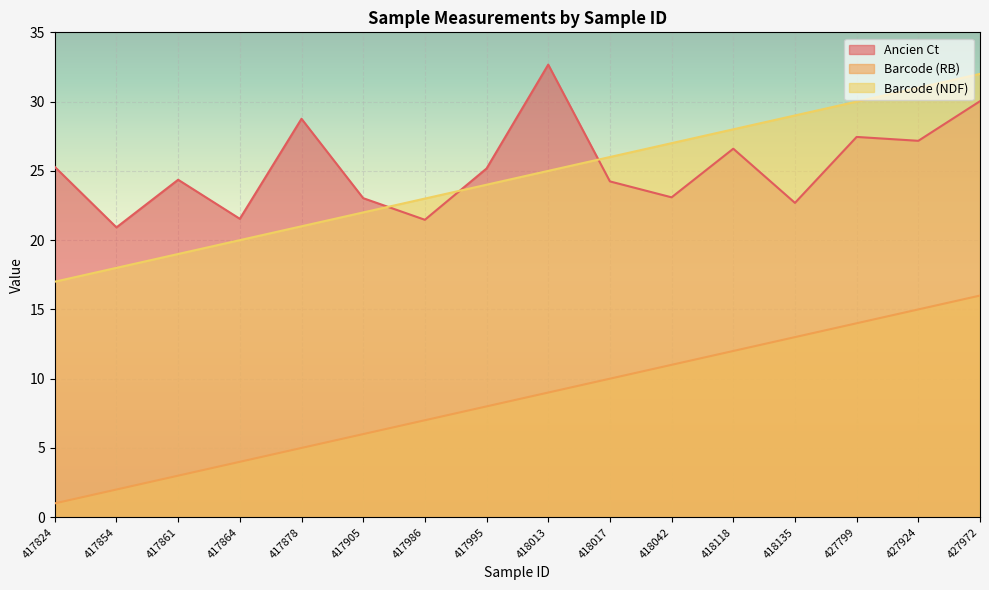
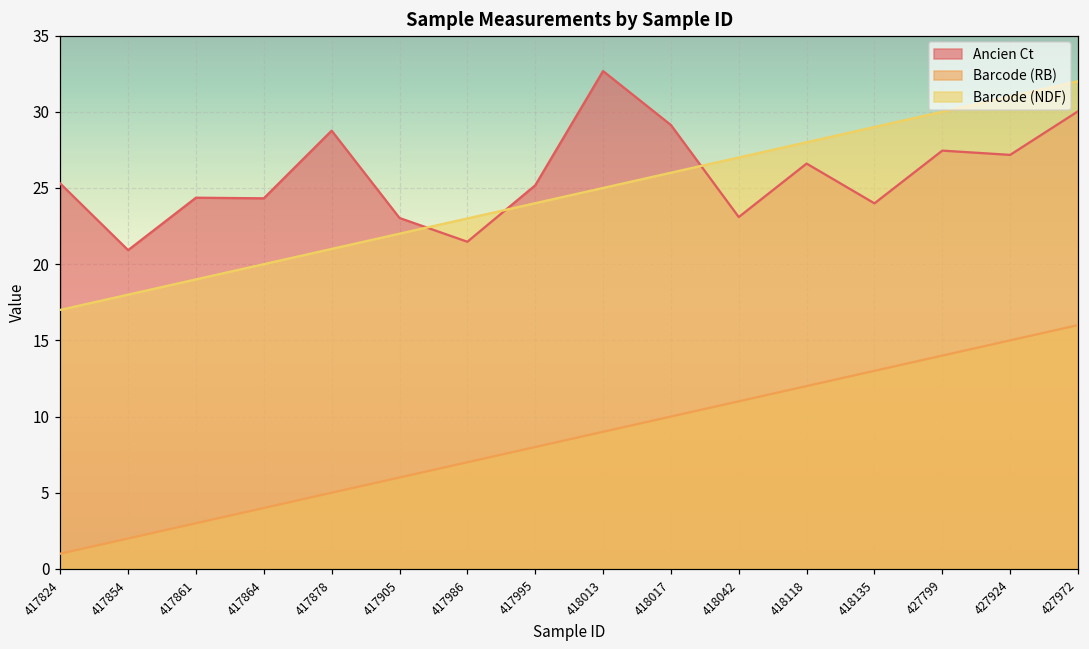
  {
    "Ancien Ct": {
      "417824": 25.3,
      "417854": 20.9,
      "417861": 24.4,
-     "417864": 21.5,
+     "417864": 24.3,
      "417878": 28.8,
      "417905": 23.0,
      "417986": 21.5,
      "417995": 25.2,
      "418013": 32.7,
-     "418017": 24.2,
+     "418017": 29.1,
      "418042": 23.1,
      "418118": 26.6,
-     "418135": 22.7,
+     "418135": 24.0,
      "427799": 27.5,
      "427924": 27.2,
      "427972": 30.0
    }
  }
